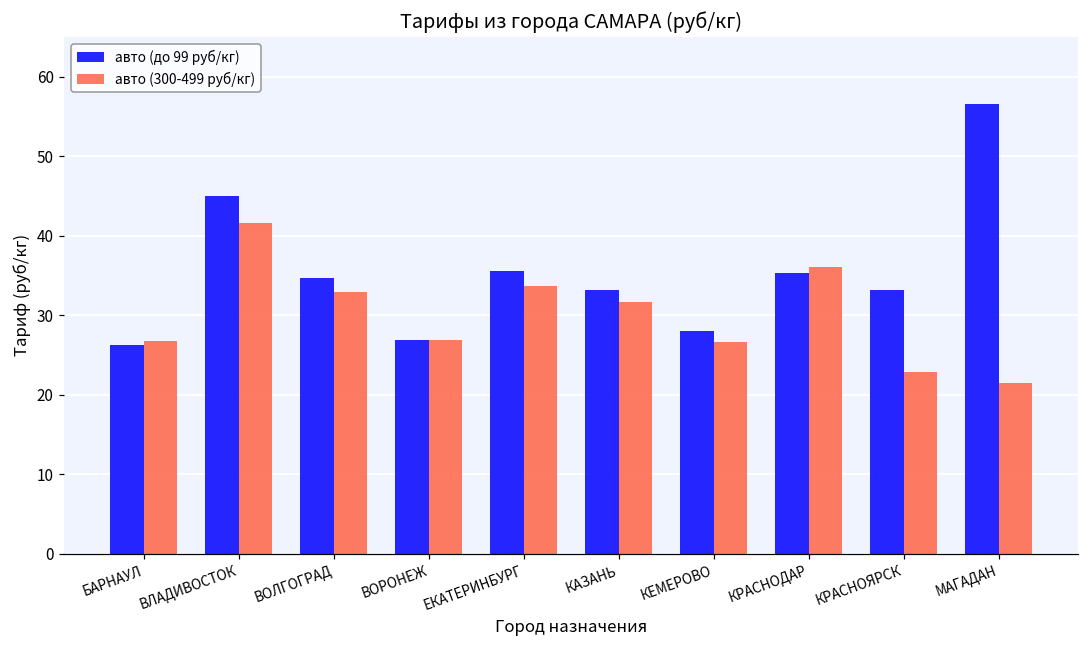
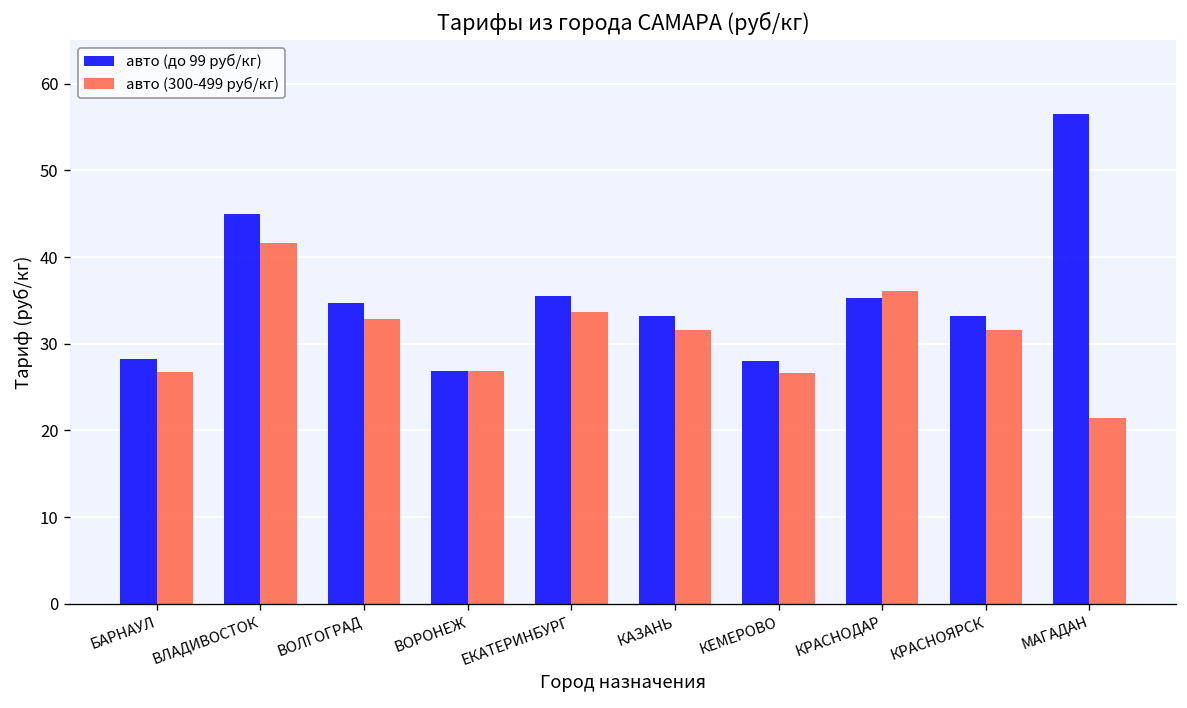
  {
    "авто (до 99 руб/кг)": {
-     "БАРНАУЛ": 26,
+     "БАРНАУЛ": 28,
      "ВЛАДИВОСТОК": 45,
      "ВОЛГОГРАД": 35,
      "ВОРОНЕЖ": 27,
      "ЕКАТЕРИНБУРГ": 36,
      "КАЗАНЬ": 33,
      "КЕМЕРОВО": 28,
      "КРАСНОДАР": 35,
      "КРАСНОЯРСК": 33,
      "МАГАДАН": 57
    },
    "авто (300-499 руб/кг)": {
      "БАРНАУЛ": 27,
      "ВЛАДИВОСТОК": 42,
      "ВОЛГОГРАД": 33,
      "ВОРОНЕЖ": 27,
      "ЕКАТЕРИНБУРГ": 34,
      "КАЗАНЬ": 32,
      "КЕМЕРОВО": 27,
      "КРАСНОДАР": 36,
-     "КРАСНОЯРСК": 23,
+     "КРАСНОЯРСК": 32,
      "МАГАДАН": 21
    }
  }
